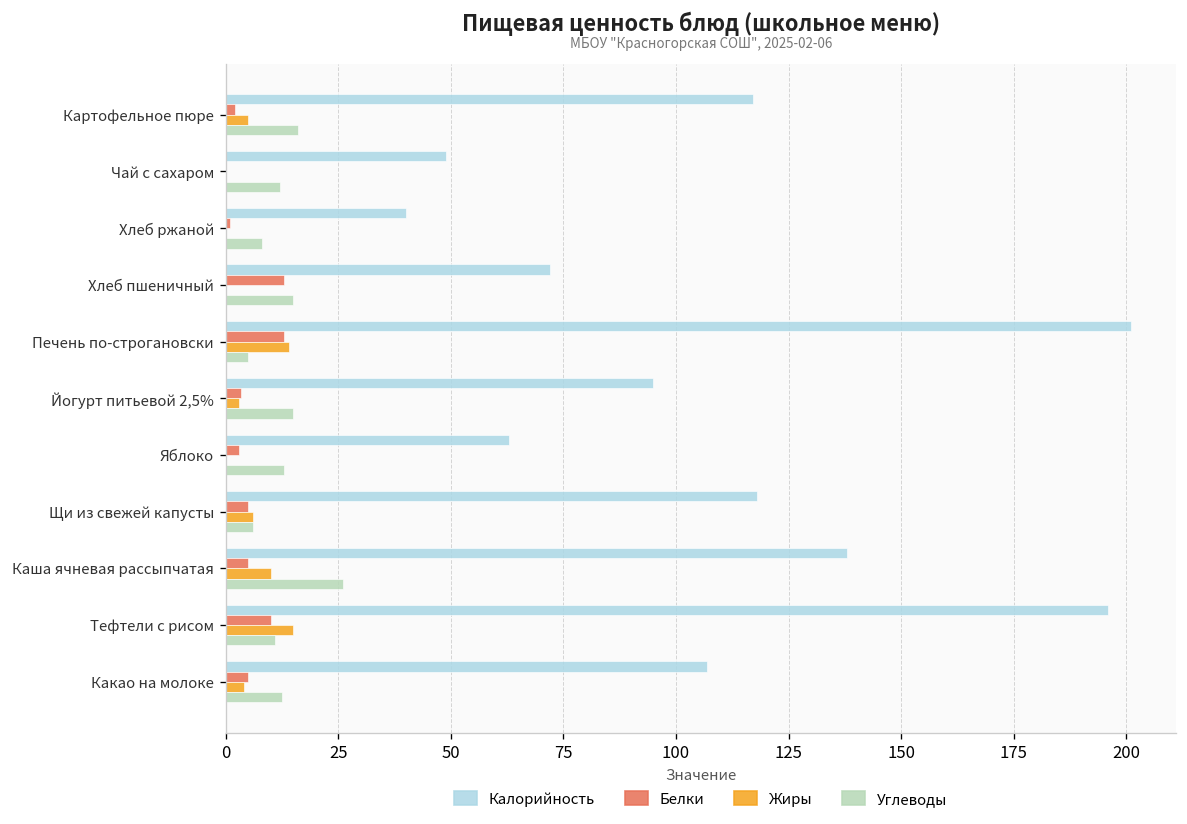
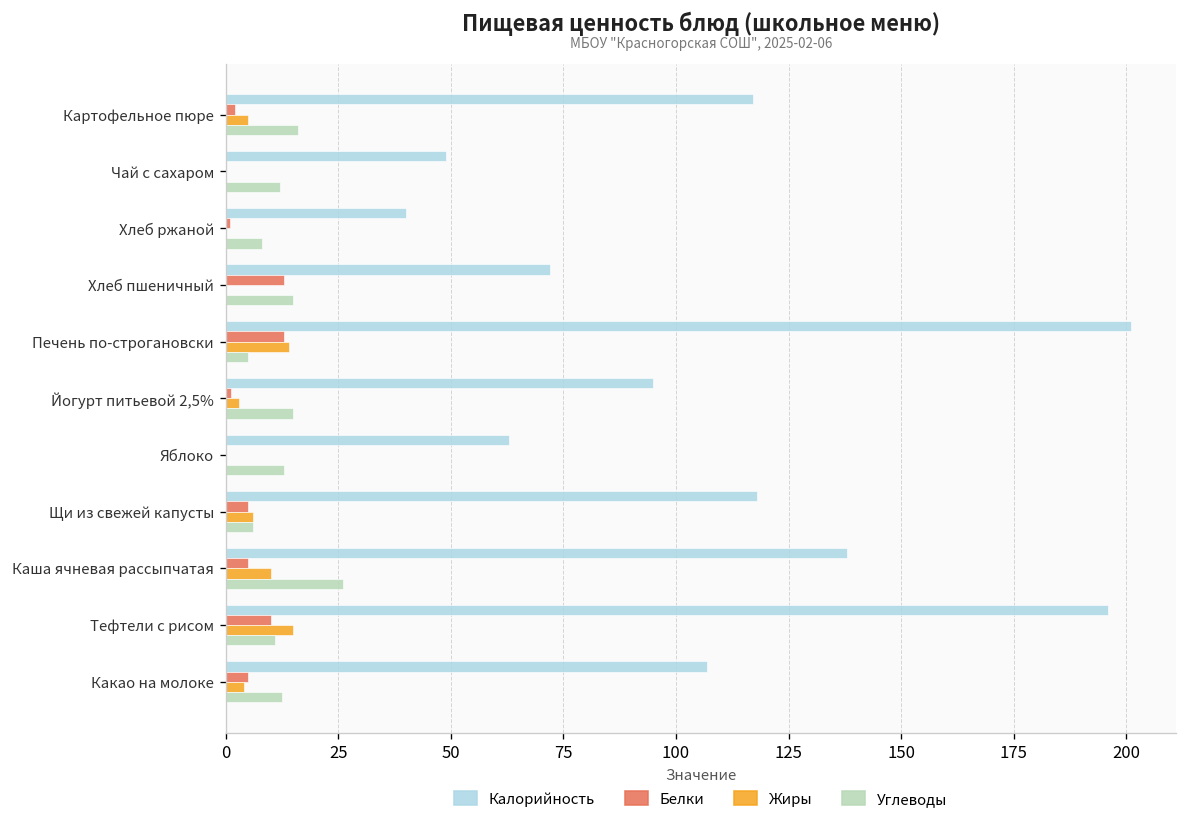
  {
    "Белки": {
      "Картофельное пюре": 2,
      "Чай с сахаром": 0,
      "Хлеб ржаной": 1,
      "Хлеб пшеничный": 13,
      "Печень по-строгановски": 13,
-     "Йогурт питьевой 2,5%": 3,
-     "Яблоко": 3,
+     "Йогурт питьевой 2,5%": 1,
+     "Яблоко": 0,
      "Щи из свежей капусты": 5,
      "Каша ячневая рассыпчатая": 5,
      "Тефтели с рисом": 10,
      "Какао на молоке": 5
    },
    "Жиры": {
      "Картофельное пюре": 5,
      "Чай с сахаром": 0,
      "Хлеб ржаной": 0,
      "Хлеб пшеничный": 0,
      "Печень по-строгановски": 14,
      "Йогурт питьевой 2,5%": 3,
      "Яблоко": 0,
      "Щи из свежей капусты": 6,
      "Каша ячневая рассыпчатая": 10,
      "Тефтели с рисом": 15,
      "Какао на молоке": 4
    }
  }
